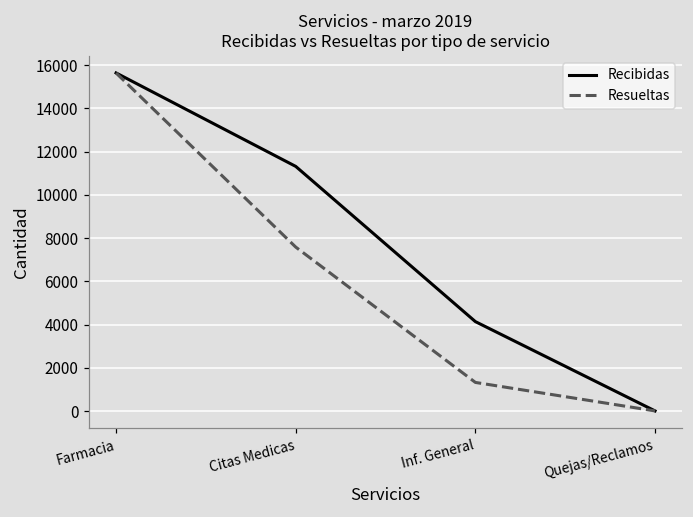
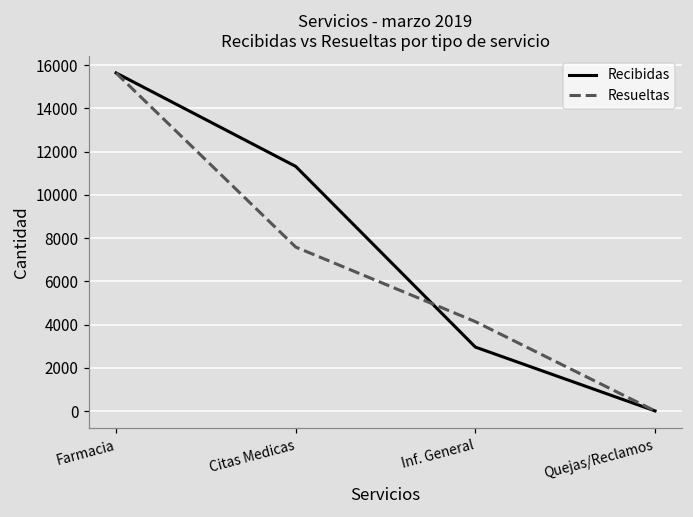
  {
    "Recibidas": {
      "Citas Medicas": 11300,
-     "Inf. General": 4100
+     "Inf. General": 3000
    },
    "Resueltas": {
      "Citas Medicas": 7600,
-     "Inf. General": 1300
+     "Inf. General": 4100
    }
  }
